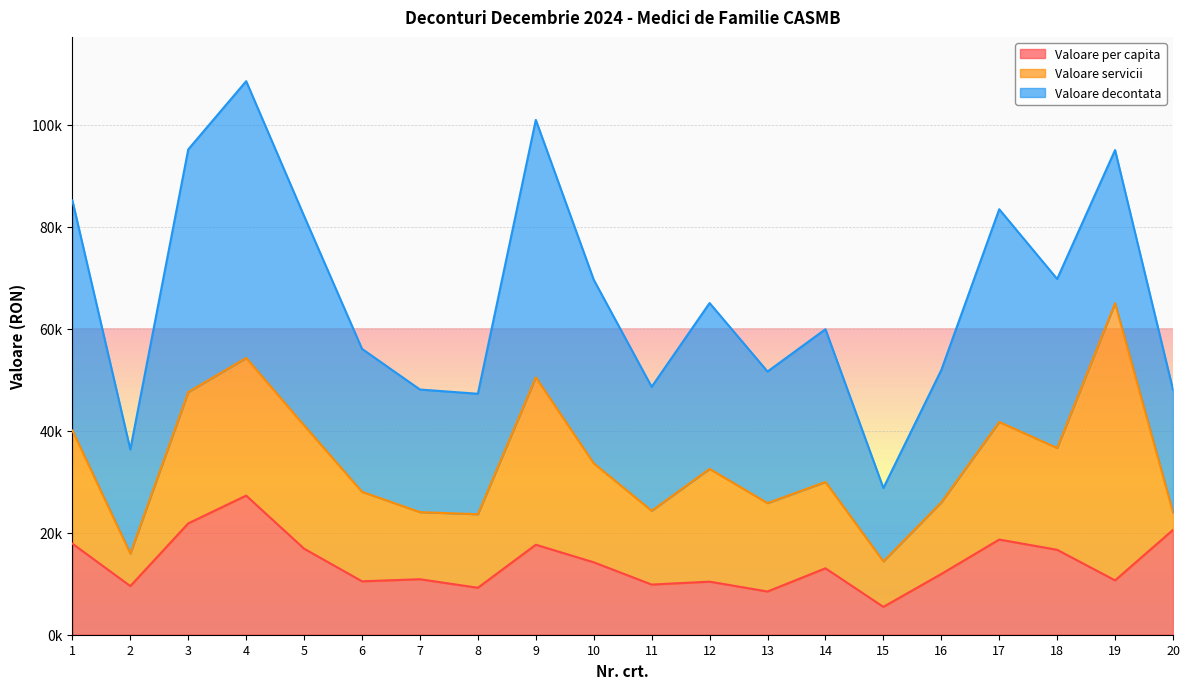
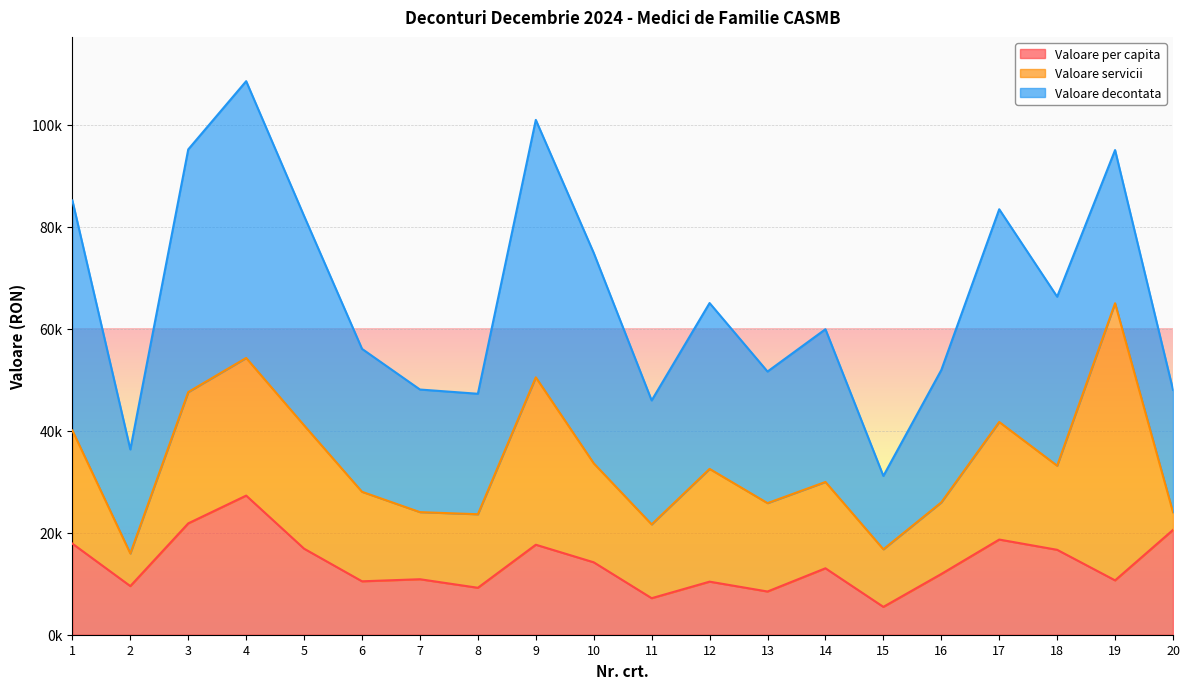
  {
    "Valoare per capita": {
      "1": 18000,
      "2": 10000,
      "3": 22000,
      "4": 27000,
      "5": 17000,
      "6": 10000,
      "7": 11000,
      "8": 9000,
      "9": 18000,
      "10": 14000,
-     "11": 10000,
+     "11": 7000,
      "12": 10000,
      "13": 8000,
      "14": 13000,
      "15": 5000,
      "16": 12000,
      "17": 19000,
      "18": 17000,
      "19": 11000,
      "20": 21000
    },
    "Valoare servicii": {
      "1": 22000,
      "2": 6000,
      "3": 26000,
      "4": 27000,
      "5": 24000,
      "6": 18000,
      "7": 13000,
      "8": 14000,
      "9": 33000,
      "10": 19000,
      "11": 14000,
      "12": 22000,
      "13": 17000,
      "14": 17000,
-     "15": 9000,
+     "15": 11000,
      "16": 14000,
      "17": 23000,
-     "18": 20000,
+     "18": 16000,
      "19": 54000,
      "20": 3000
    },
    "Valoare decontata": {
      "1": 45000,
      "2": 20000,
      "3": 48000,
      "4": 54000,
      "5": 41000,
      "6": 28000,
      "7": 24000,
      "8": 24000,
      "9": 50000,
-     "10": 36000,
+     "10": 41000,
      "11": 24000,
      "12": 33000,
      "13": 26000,
      "14": 30000,
      "15": 14000,
      "16": 26000,
      "17": 42000,
      "18": 33000,
      "19": 30000,
      "20": 24000
    }
  }
